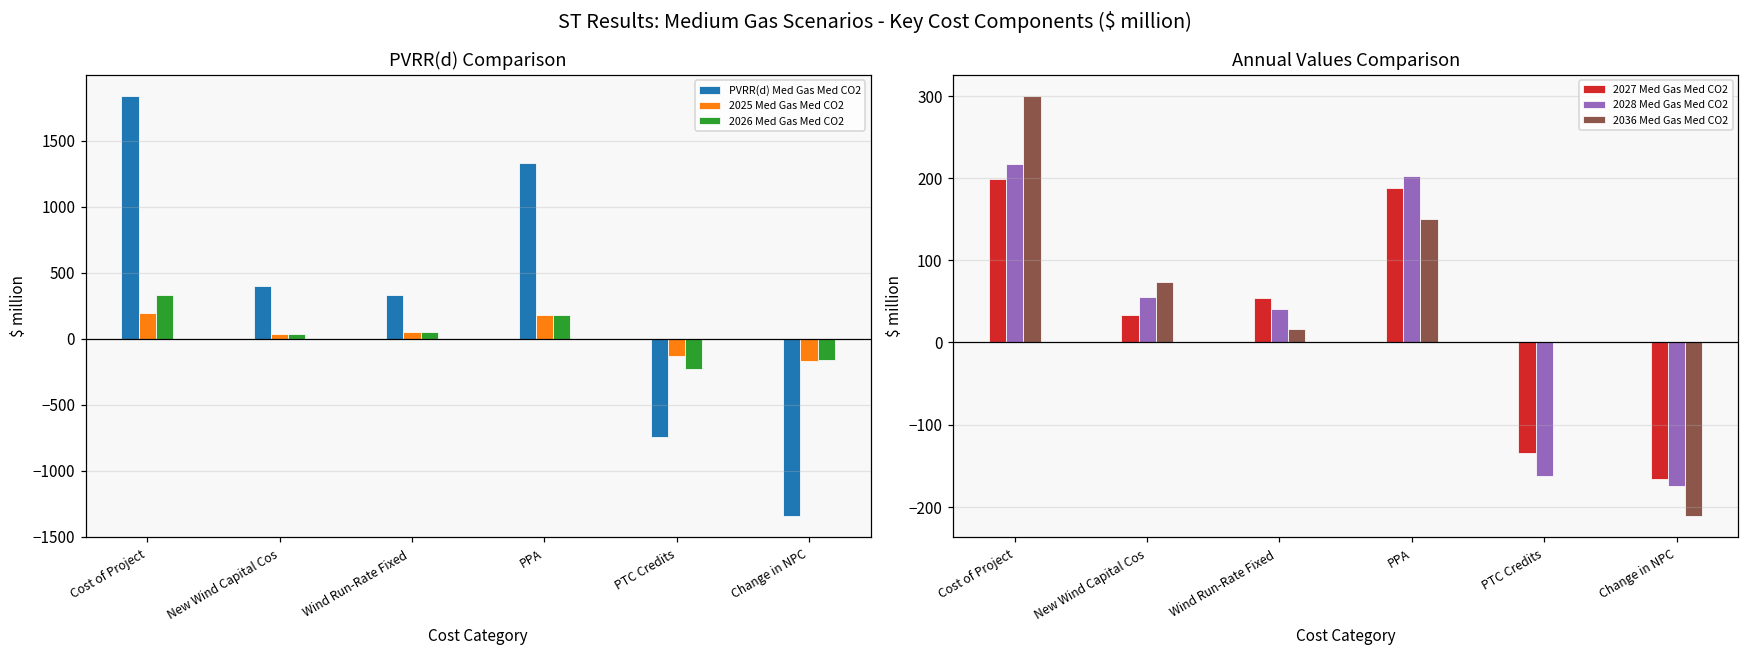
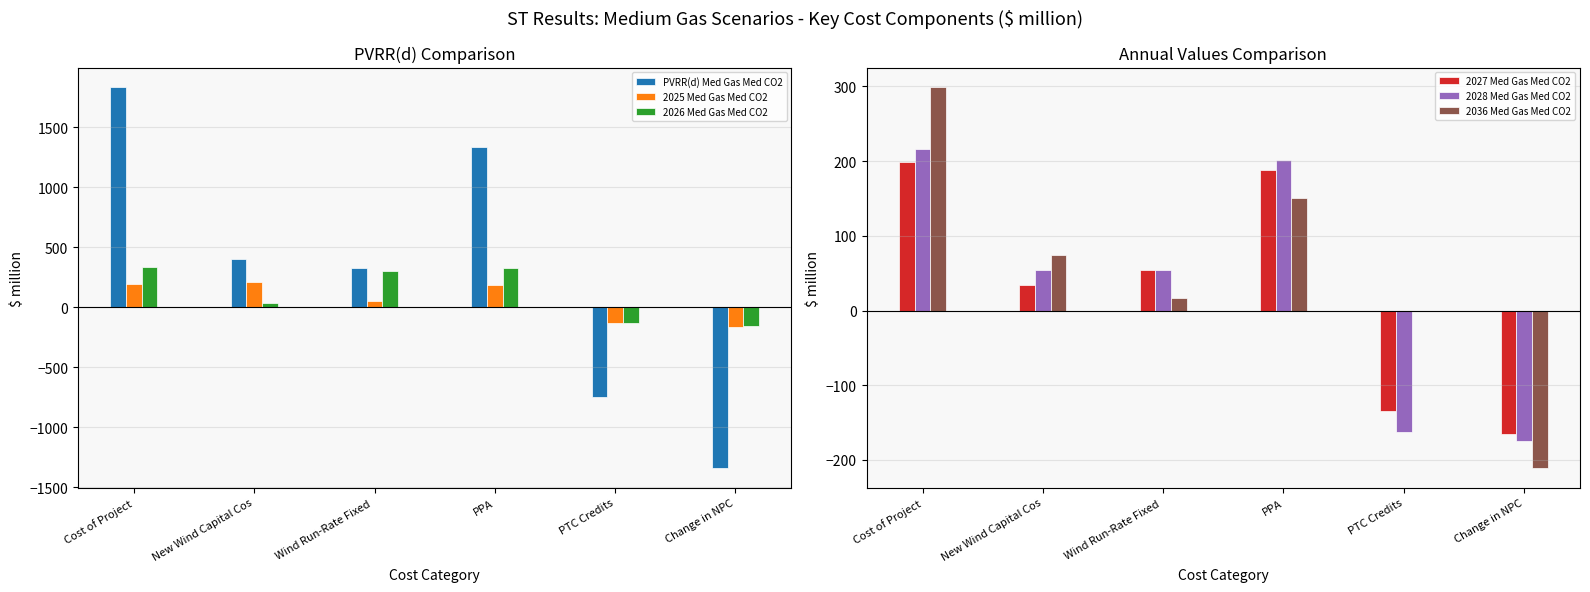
  {
    "PVRR(d) Comparison": {
      "PVRR(d) Med Gas Med CO2": {
        "Cost of Project": 1840,
        "New Wind Capital Cos": 400,
        "Wind Run-Rate Fixed": 330,
        "PPA": 1330,
        "PTC Credits": -750,
        "Change in NPC": -1350
      },
      "2025 Med Gas Med CO2": {
        "Cost of Project": 190,
-       "New Wind Capital Cos": 30,
+       "New Wind Capital Cos": 210,
        "Wind Run-Rate Fixed": 50,
        "PPA": 180,
        "PTC Credits": -130,
        "Change in NPC": -170
      },
      "2026 Med Gas Med CO2": {
        "Cost of Project": 330,
        "New Wind Capital Cos": 30,
-       "Wind Run-Rate Fixed": 50,
-       "PPA": 180,
-       "PTC Credits": -230,
+       "Wind Run-Rate Fixed": 300,
+       "PPA": 330,
+       "PTC Credits": -130,
        "Change in NPC": -160
      }
    },
    "Annual Values Comparison": {
      "2027 Med Gas Med CO2": {
        "Cost of Project": 200,
        "New Wind Capital Cos": 30,
        "Wind Run-Rate Fixed": 50,
        "PPA": 190,
        "PTC Credits": -130,
        "Change in NPC": -170
      },
      "2028 Med Gas Med CO2": {
        "Cost of Project": 220,
        "New Wind Capital Cos": 50,
-       "Wind Run-Rate Fixed": 40,
+       "Wind Run-Rate Fixed": 50,
        "PPA": 200,
        "PTC Credits": -160,
        "Change in NPC": -170
      },
      "2036 Med Gas Med CO2": {
        "Cost of Project": 300,
        "New Wind Capital Cos": 70,
        "Wind Run-Rate Fixed": 20,
        "PPA": 150,
        "PTC Credits": 0,
        "Change in NPC": -210
      }
    }
  }
